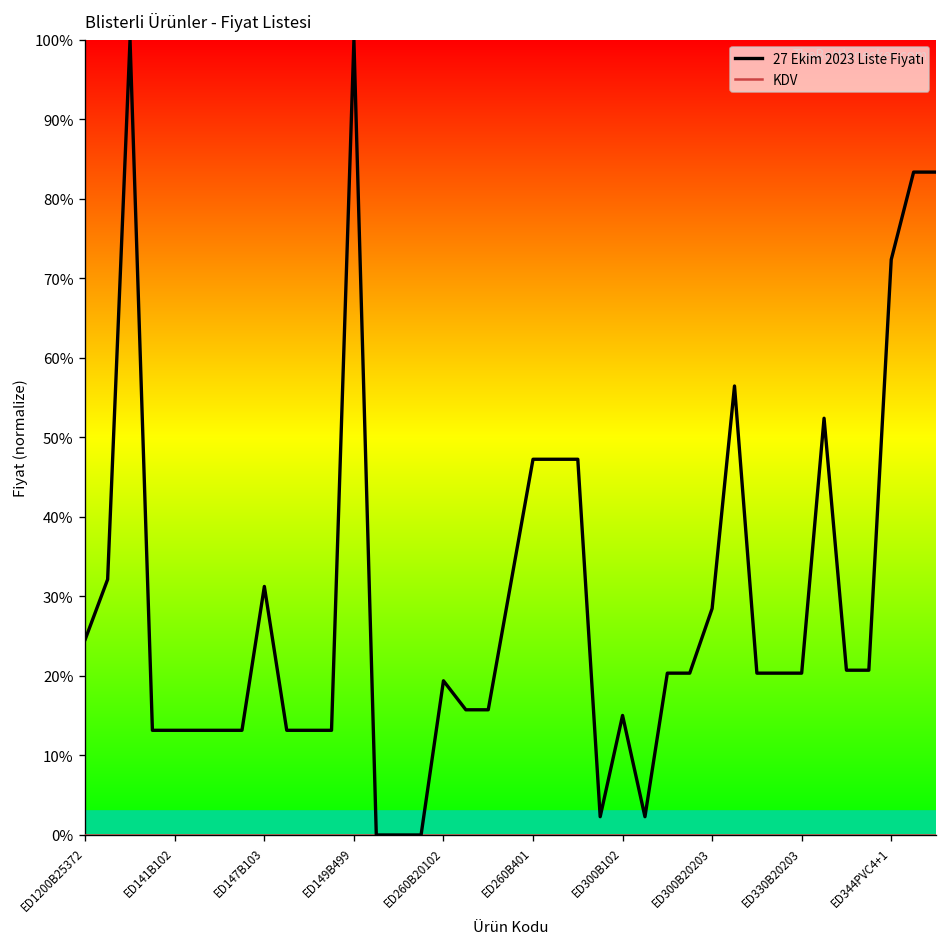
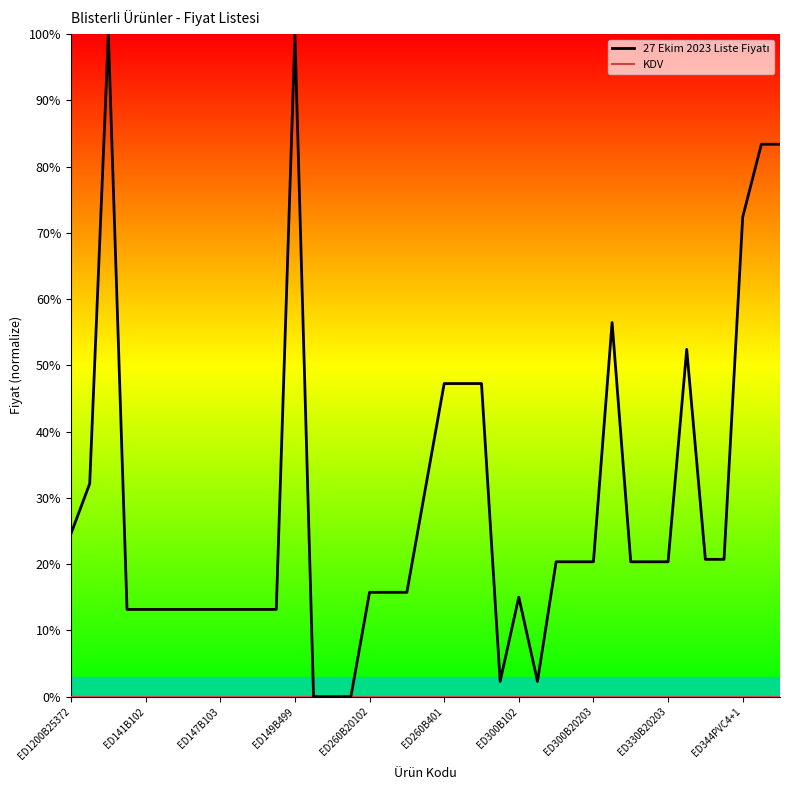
  {
    "27 Ekim 2023 Liste Fiyatı": {
      "ED1200B25372": "25%",
      "ED141B102": "13%",
-     "ED147B103": "31%",
+     "ED147B103": "13%",
      "ED149B499": "100%",
-     "ED260B20102": "19%",
+     "ED260B20102": "16%",
      "ED260B401": "47%",
      "ED300B102": "15%",
-     "ED300B20203": "28%",
+     "ED300B20203": "20%",
      "ED330B20203": "20%",
      "ED344PVC4+1": "72%"
    }
  }
